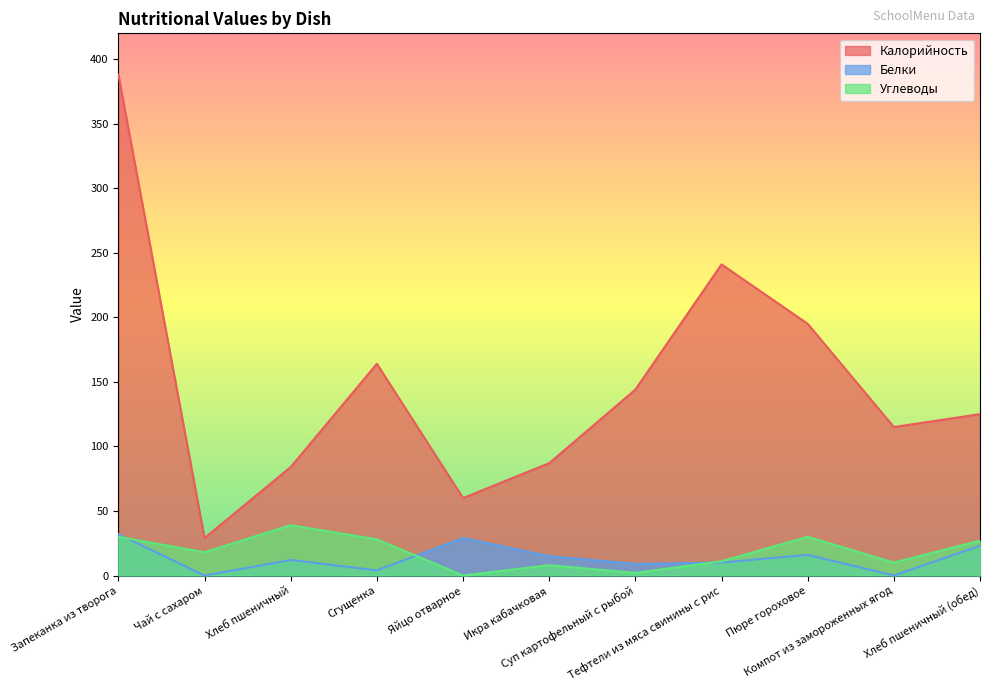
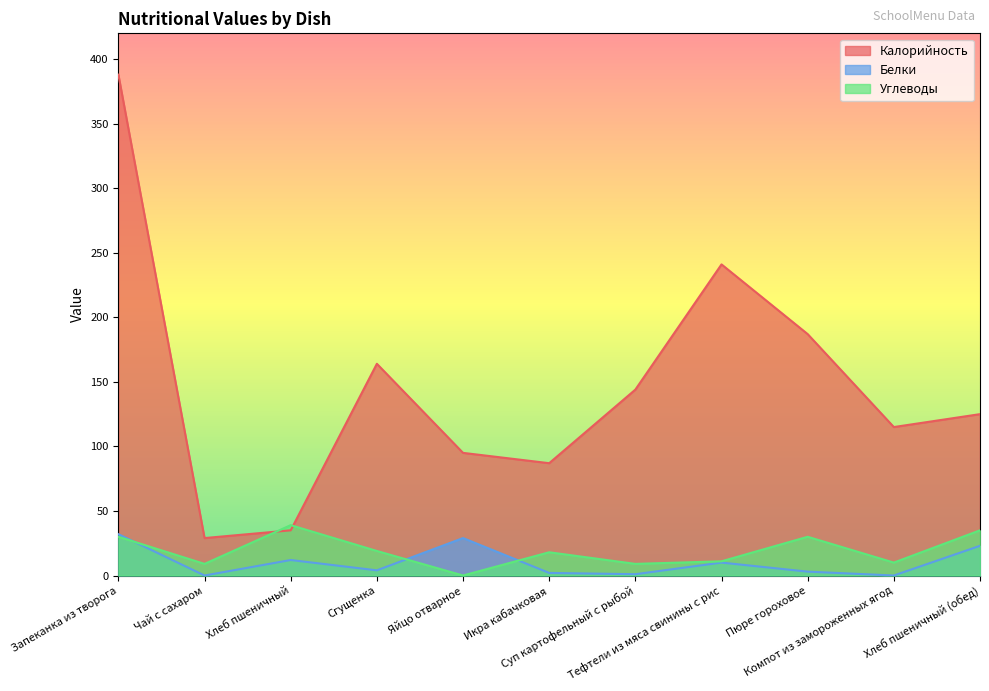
  {
    "Калорийность": {
      "Запеканка из творога": 388,
      "Чай с сахаром": 29,
-     "Хлеб пшеничный": 84,
+     "Хлеб пшеничный": 35,
      "Сгущенка": 164,
-     "Яйцо отварное": 60,
+     "Яйцо отварное": 95,
      "Икра кабачковая": 87,
      "Суп картофельный с рыбой": 144,
      "Тефтели из мяса свинины с рис": 241,
-     "Пюре гороховое": 195,
+     "Пюре гороховое": 187,
      "Компот из замороженных ягод": 115,
      "Хлеб пшеничный (обед)": 125
    },
    "Белки": {
      "Запеканка из творога": 32,
      "Чай с сахаром": 0,
      "Хлеб пшеничный": 12,
      "Сгущенка": 4,
      "Яйцо отварное": 29,
-     "Икра кабачковая": 15,
-     "Суп картофельный с рыбой": 9,
-     "Пюре гороховое": 16,
+     "Икра кабачковая": 2,
+     "Суп картофельный с рыбой": 1,
+     "Пюре гороховое": 3,
      "Компот из замороженных ягод": 0,
      "Хлеб пшеничный (обед)": 23
    },
    "Углеводы": {
      "Запеканка из творога": 30,
-     "Чай с сахаром": 18,
+     "Чай с сахаром": 9,
      "Хлеб пшеничный": 39,
-     "Сгущенка": 28,
+     "Сгущенка": 19,
      "Яйцо отварное": 0,
-     "Икра кабачковая": 8,
-     "Суп картофельный с рыбой": 2,
+     "Икра кабачковая": 18,
+     "Суп картофельный с рыбой": 9,
      "Пюре гороховое": 30,
      "Компот из замороженных ягод": 10,
-     "Хлеб пшеничный (обед)": 27
+     "Хлеб пшеничный (обед)": 35
    }
  }
